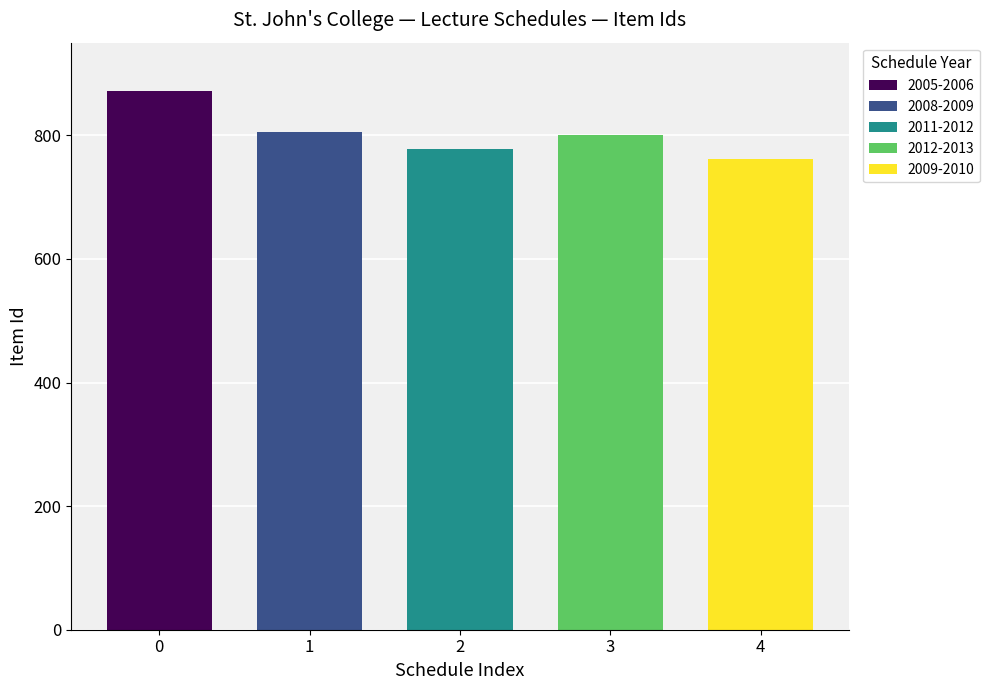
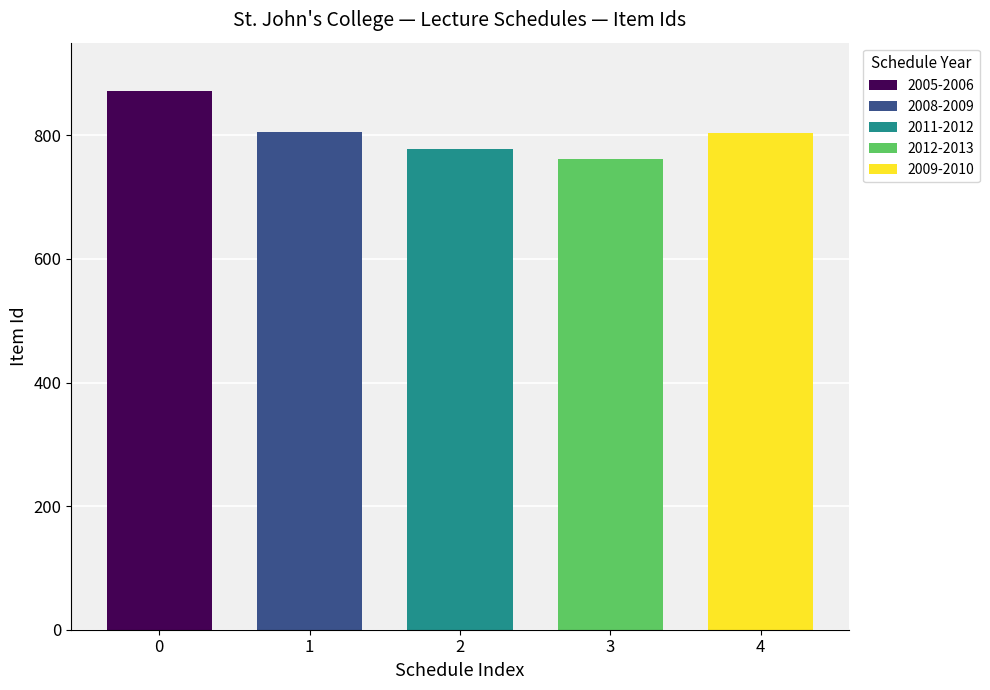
  {
    "0": 870,
    "1": 810,
    "2": 780,
-   "3": 800,
-   "4": 760
+   "3": 760,
+   "4": 800
  }
